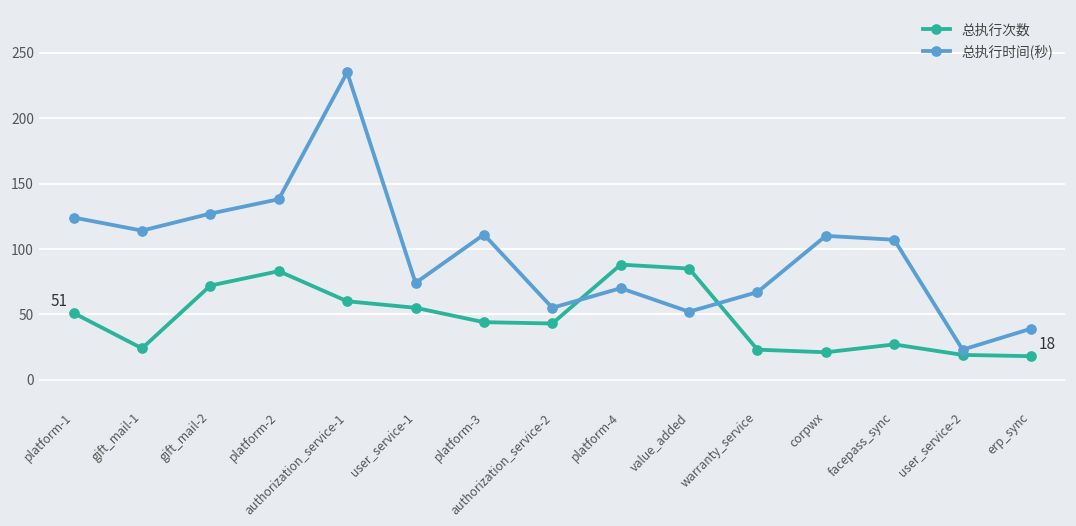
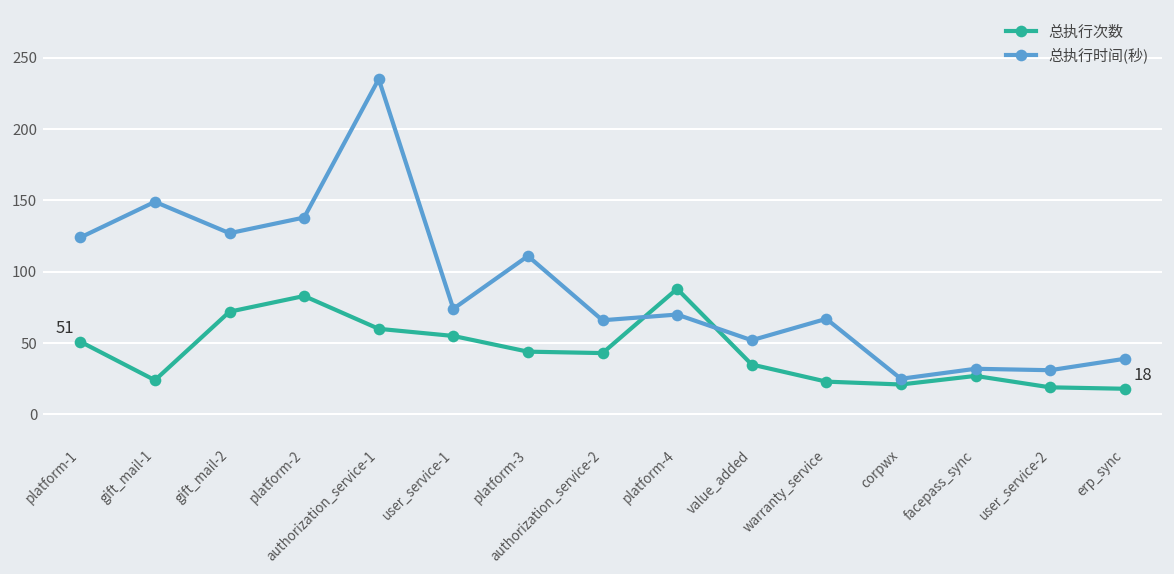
  {
    "总执行次数": {
      "gift_mail-1": 24,
      "gift_mail-2": 72,
      "platform-2": 83,
      "authorization_service-1": 60,
      "user_service-1": 55,
      "platform-3": 44,
      "authorization_service-2": 43,
      "platform-4": 88,
-     "value_added": 85,
+     "value_added": 35,
      "warranty_service": 23,
      "corpwx": 21,
      "facepass_sync": 27,
      "user_service-2": 19
    },
    "总执行时间(秒)": {
      "platform-1": 124,
-     "gift_mail-1": 114,
+     "gift_mail-1": 149,
      "gift_mail-2": 127,
      "platform-2": 138,
      "authorization_service-1": 235,
      "user_service-1": 74,
      "platform-3": 111,
-     "authorization_service-2": 55,
+     "authorization_service-2": 66,
      "platform-4": 70,
      "value_added": 52,
      "warranty_service": 67,
-     "corpwx": 110,
-     "facepass_sync": 107,
-     "user_service-2": 23,
+     "corpwx": 25,
+     "facepass_sync": 32,
+     "user_service-2": 31,
      "erp_sync": 39
    }
  }
